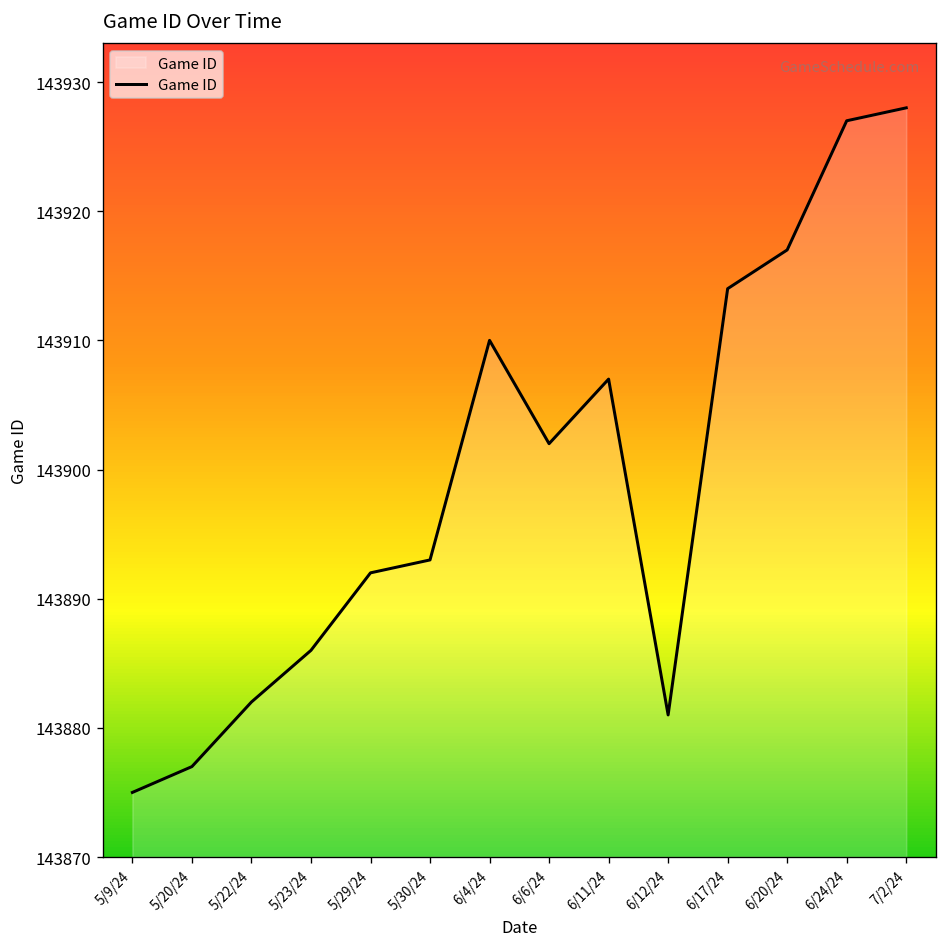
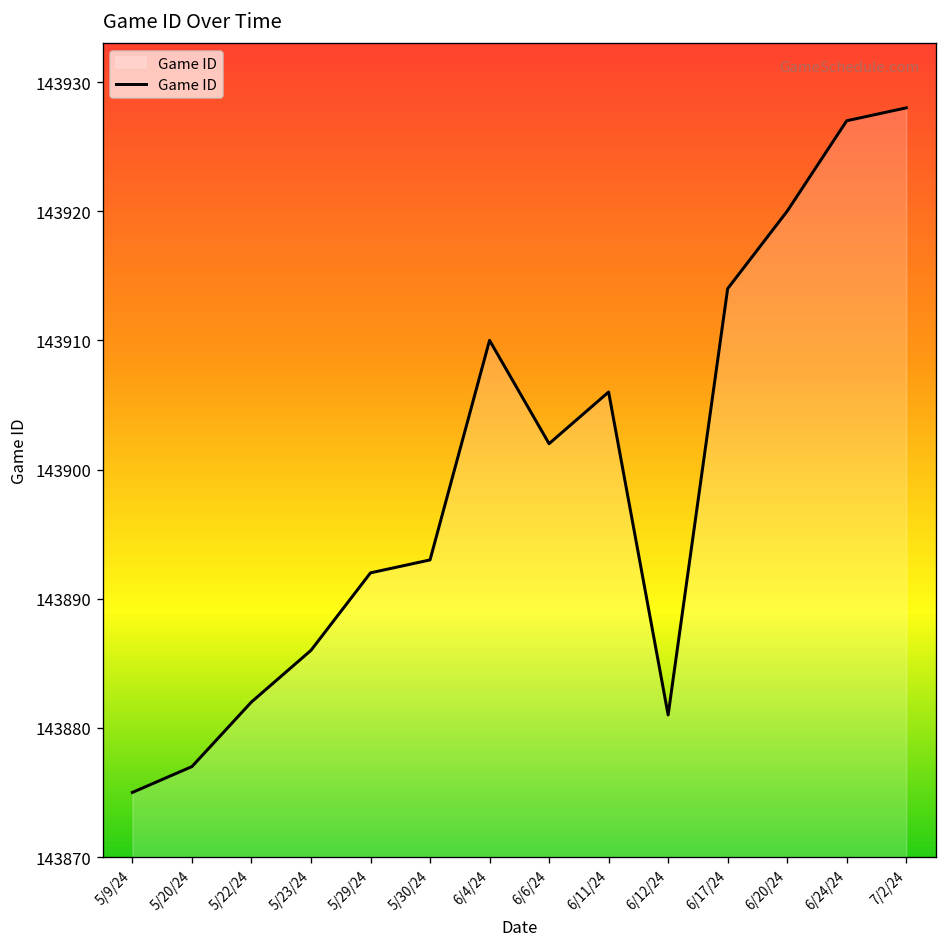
  {
    "5/9/24": 143875,
    "5/20/24": 143877,
    "5/22/24": 143882,
    "5/23/24": 143886,
    "5/29/24": 143892,
    "5/30/24": 143893,
    "6/4/24": 143910,
    "6/6/24": 143902,
-   "6/11/24": 143907,
+   "6/11/24": 143906,
    "6/12/24": 143881,
    "6/17/24": 143914,
-   "6/20/24": 143917,
+   "6/20/24": 143920,
    "6/24/24": 143927,
    "7/2/24": 143928
  }
